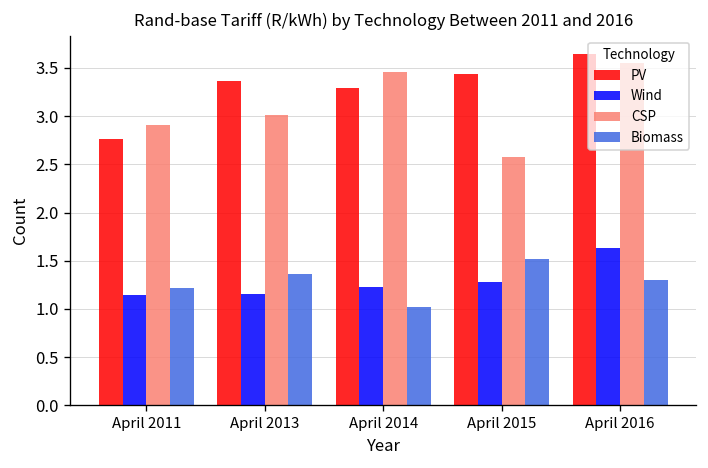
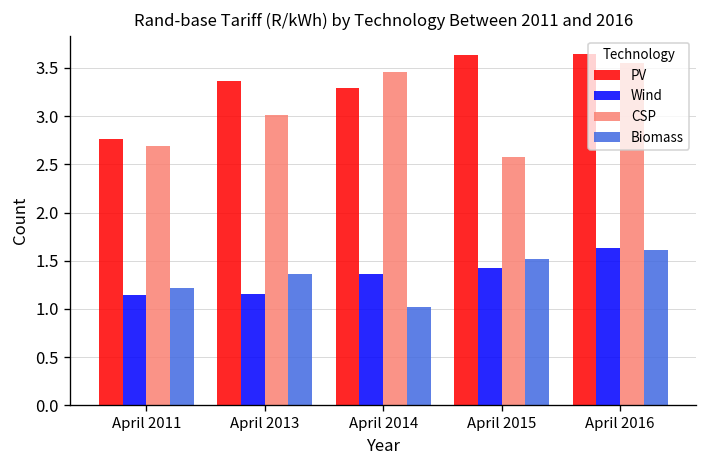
  {
    "PV": {
      "April 2011": 2.8,
      "April 2013": 3.4,
      "April 2014": 3.3,
-     "April 2015": 3.4,
+     "April 2015": 3.6,
      "April 2016": 3.6
    },
    "Wind": {
      "April 2011": 1.1,
      "April 2013": 1.2,
-     "April 2014": 1.2,
-     "April 2015": 1.3,
+     "April 2014": 1.4,
+     "April 2015": 1.4,
      "April 2016": 1.6
    },
    "CSP": {
-     "April 2011": 2.9,
+     "April 2011": 2.7,
      "April 2013": 3.0,
      "April 2014": 3.5,
      "April 2015": 2.6
    },
    "Biomass": {
      "April 2011": 1.2,
      "April 2013": 1.4,
      "April 2014": 1.0,
      "April 2015": 1.5,
-     "April 2016": 1.3
+     "April 2016": 1.6
    }
  }
